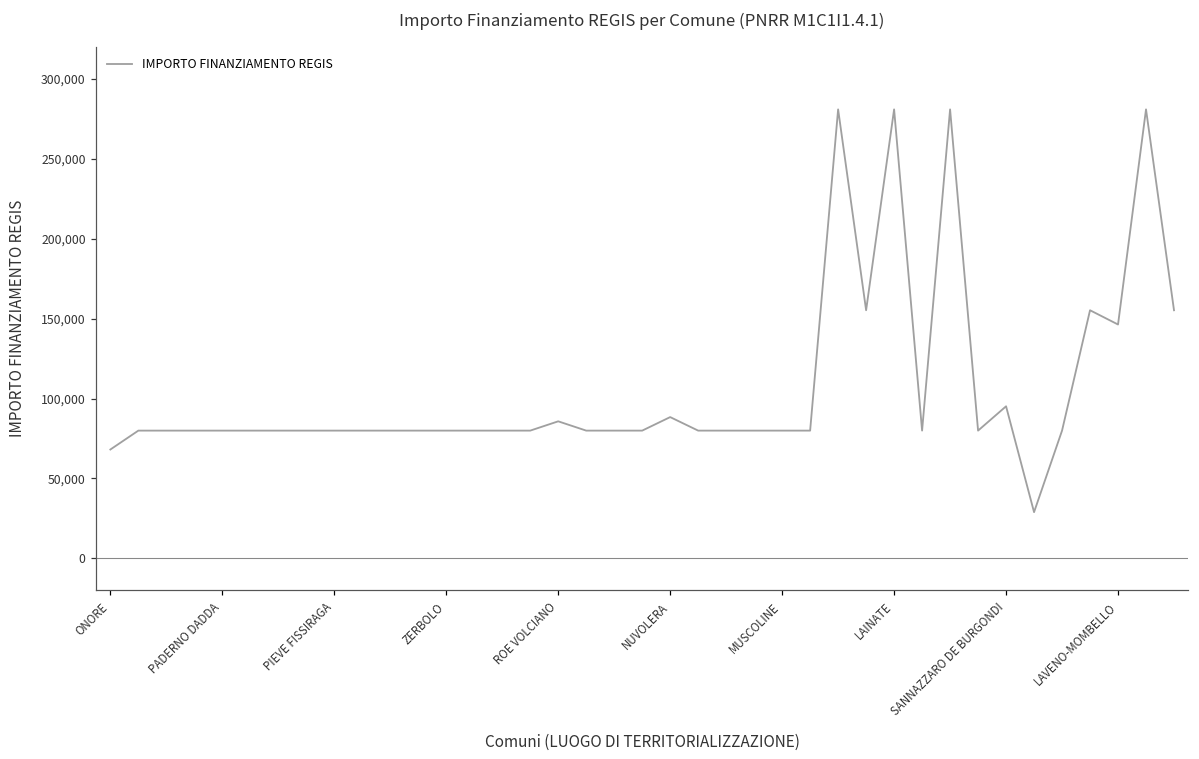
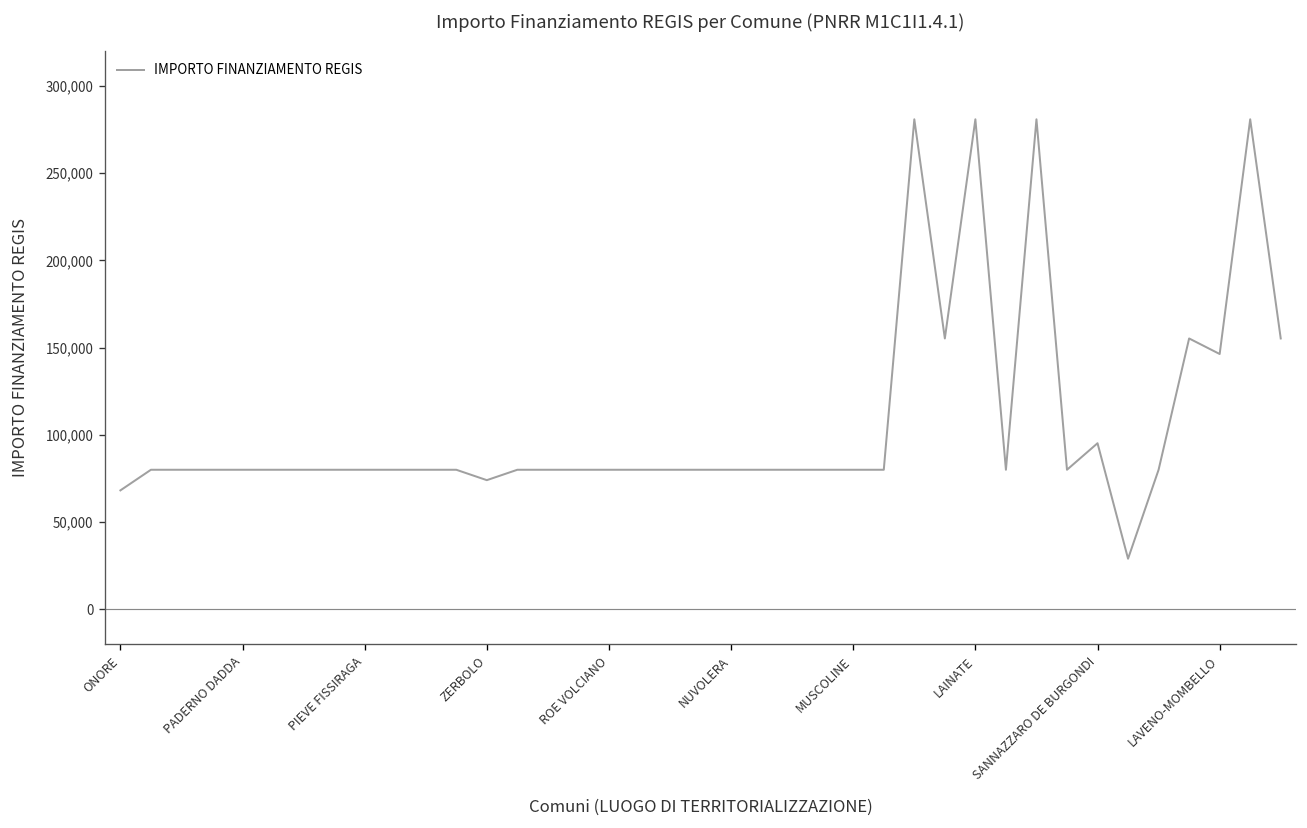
  {
    "ONORE": "68,000",
    "PADERNO DADDA": "80,000",
    "PIEVE FISSIRAGA": "80,000",
-   "ZERBOLO": "80,000",
-   "ROE VOLCIANO": "86,000",
-   "NUVOLERA": "88,000",
+   "ZERBOLO": "74,000",
+   "ROE VOLCIANO": "80,000",
+   "NUVOLERA": "80,000",
    "MUSCOLINE": "80,000",
    "LAINATE": "281,000",
    "SANNAZZARO DE BURGONDI": "95,000",
    "LAVENO-MOMBELLO": "146,000"
  }
